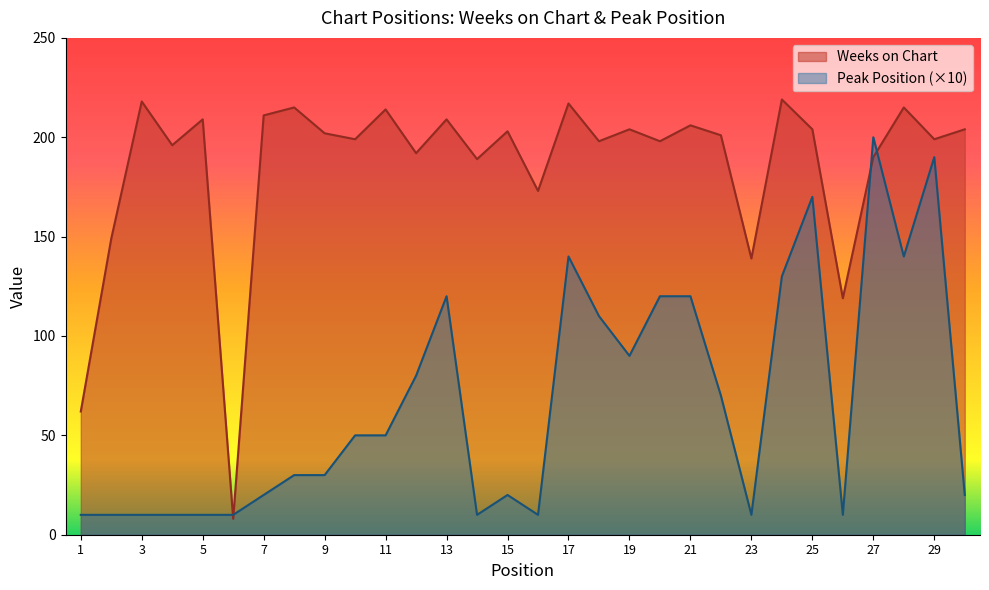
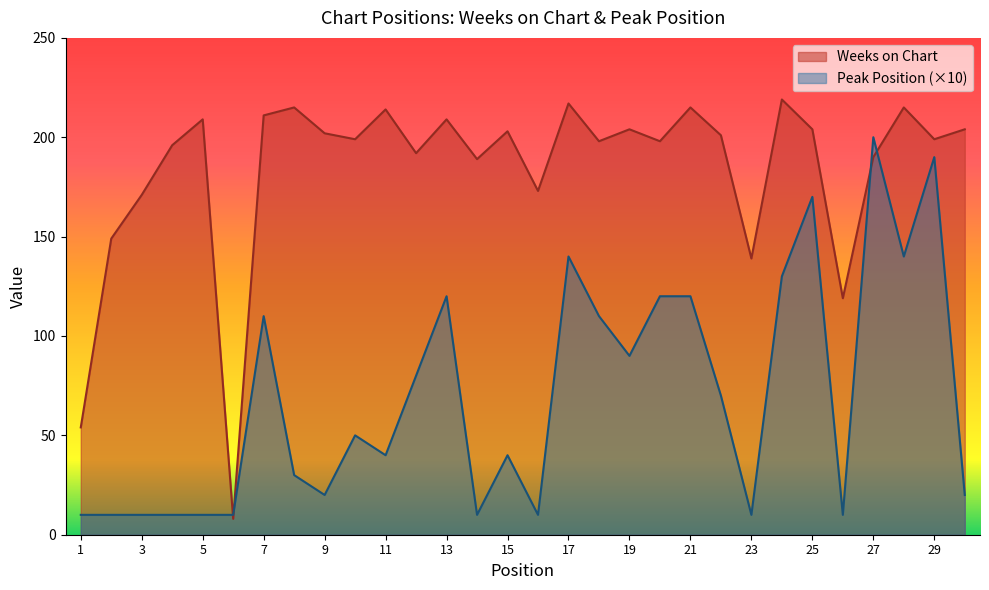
  {
    "Weeks on Chart": {
-     "1": 62,
-     "3": 218,
+     "1": 54,
+     "3": 171,
      "5": 209,
      "7": 211,
      "9": 202,
      "11": 214,
      "13": 209,
      "15": 203,
      "17": 217,
      "19": 204,
-     "21": 206,
+     "21": 215,
      "23": 139,
      "25": 204,
      "27": 190,
      "29": 199
    },
    "Peak Position (×10)": {
      "1": 10,
      "3": 10,
      "5": 10,
-     "7": 20,
-     "9": 30,
-     "11": 50,
+     "7": 110,
+     "9": 20,
+     "11": 40,
      "13": 120,
-     "15": 20,
+     "15": 40,
      "17": 140,
      "19": 90,
      "21": 120,
      "23": 10,
      "25": 170,
      "27": 200,
      "29": 190
    }
  }
